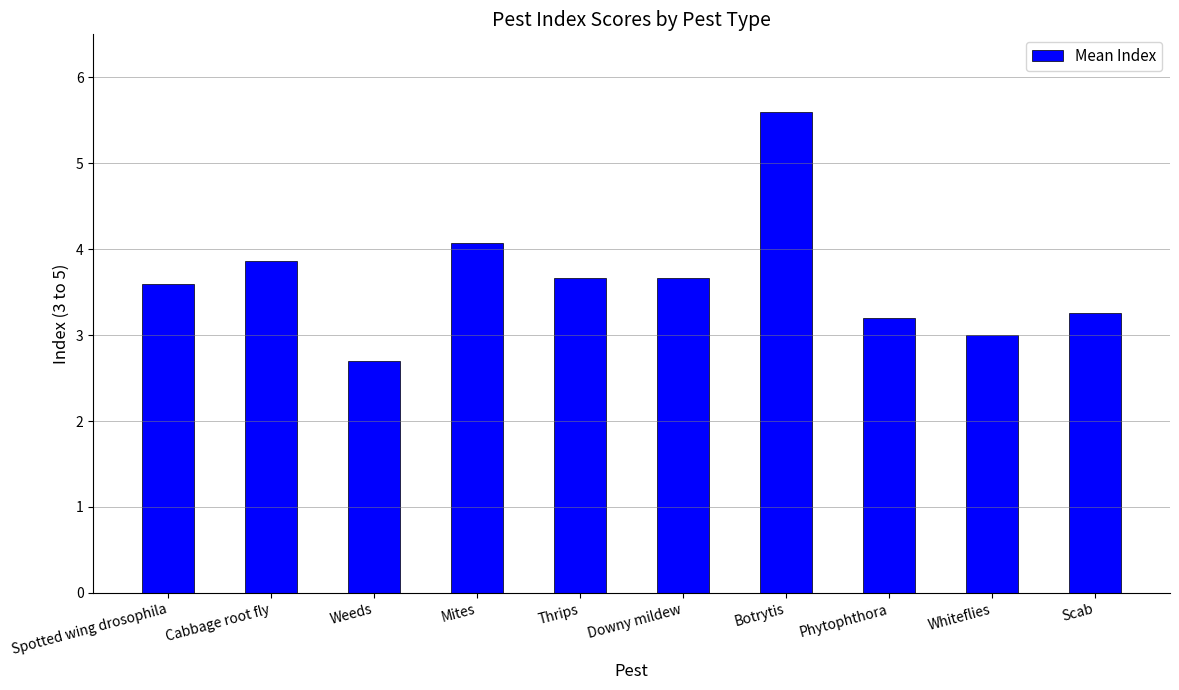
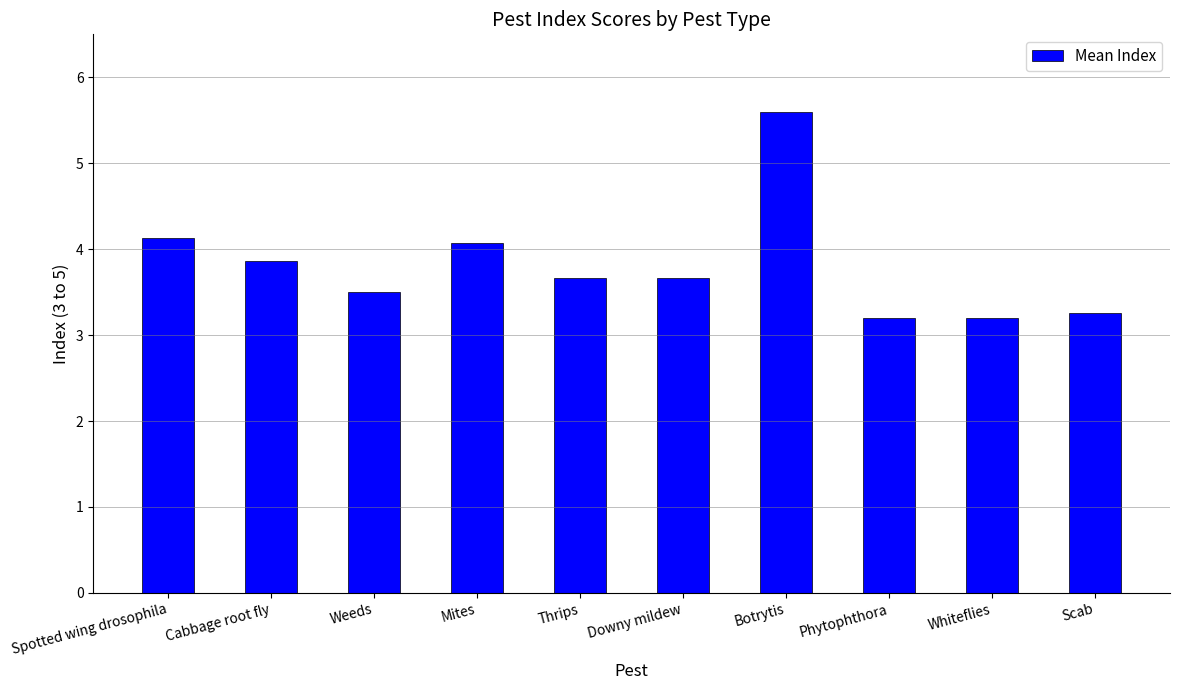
  {
-   "Spotted wing drosophila": 3.6,
+   "Spotted wing drosophila": 4.1,
    "Cabbage root fly": 3.9,
-   "Weeds": 2.7,
+   "Weeds": 3.5,
    "Mites": 4.1,
    "Thrips": 3.7,
    "Downy mildew": 3.7,
    "Botrytis": 5.6,
    "Phytophthora": 3.2,
-   "Whiteflies": 3.0,
+   "Whiteflies": 3.2,
    "Scab": 3.3
  }
